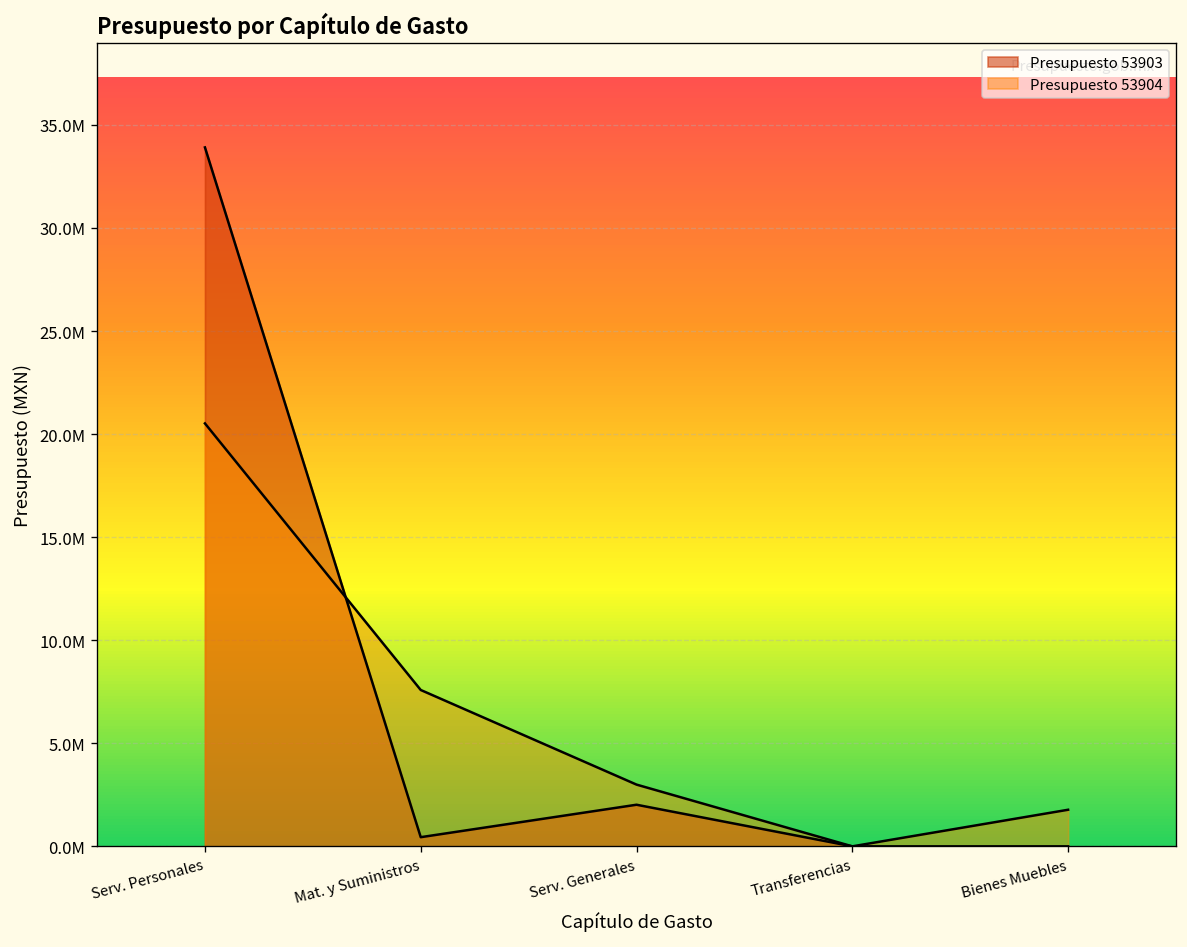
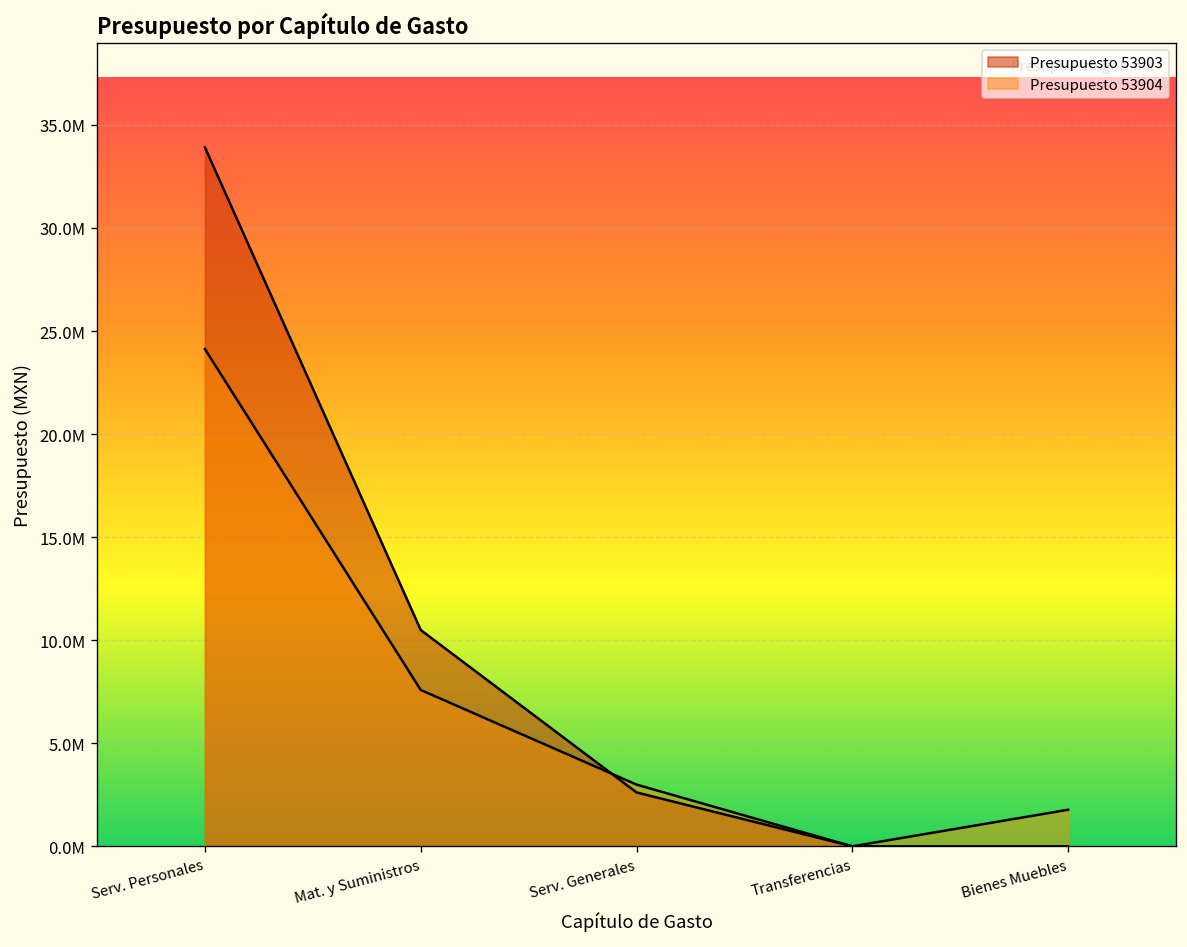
  {
    "Presupuesto 53903": {
      "Serv. Personales": 33900000,
-     "Mat. y Suministros": 400000,
-     "Serv. Generales": 2000000,
+     "Mat. y Suministros": 10500000,
+     "Serv. Generales": 2600000,
      "Bienes Muebles": 0
    },
    "Presupuesto 53904": {
-     "Serv. Personales": 20500000,
+     "Serv. Personales": 24100000,
      "Mat. y Suministros": 7600000,
      "Serv. Generales": 3000000,
      "Bienes Muebles": 1800000
    }
  }
